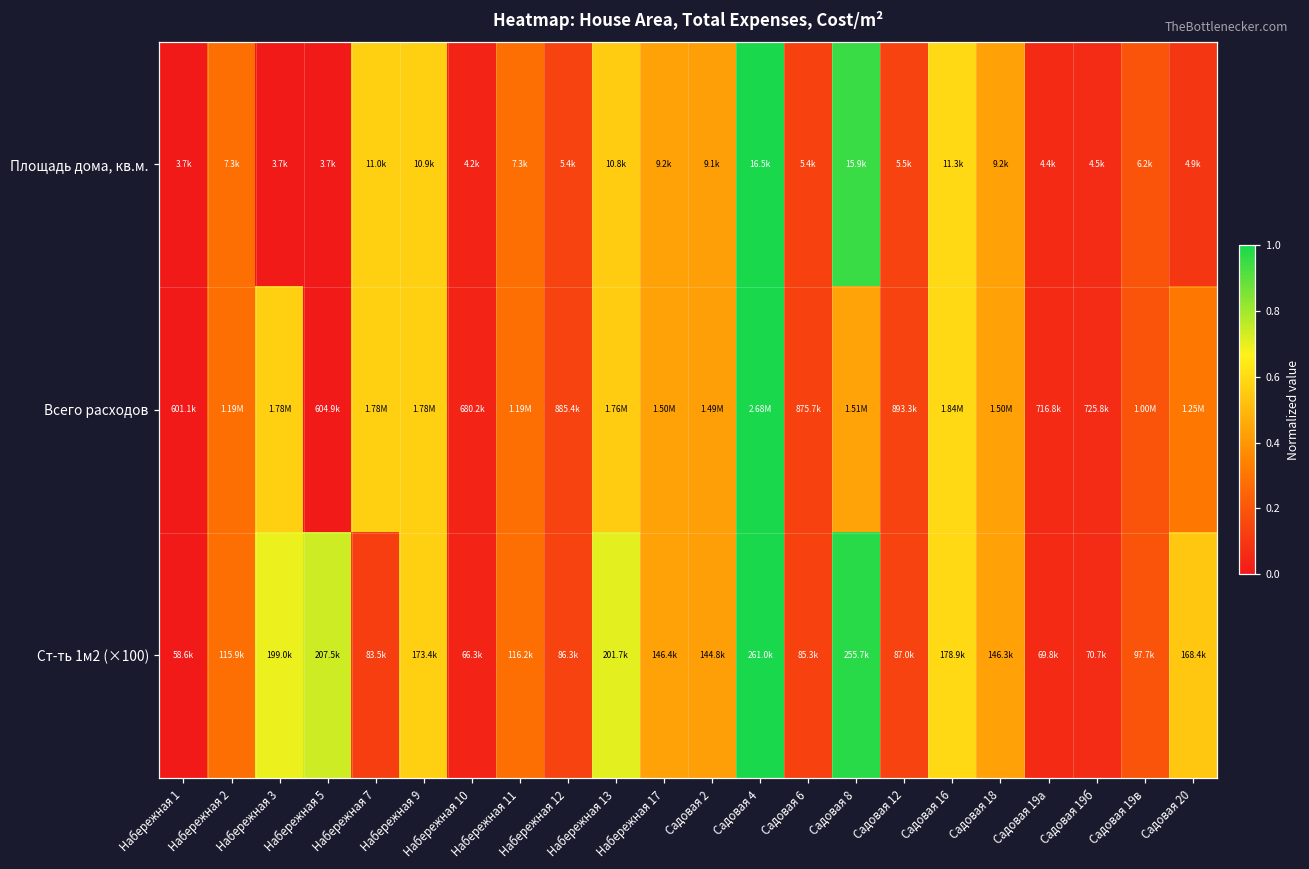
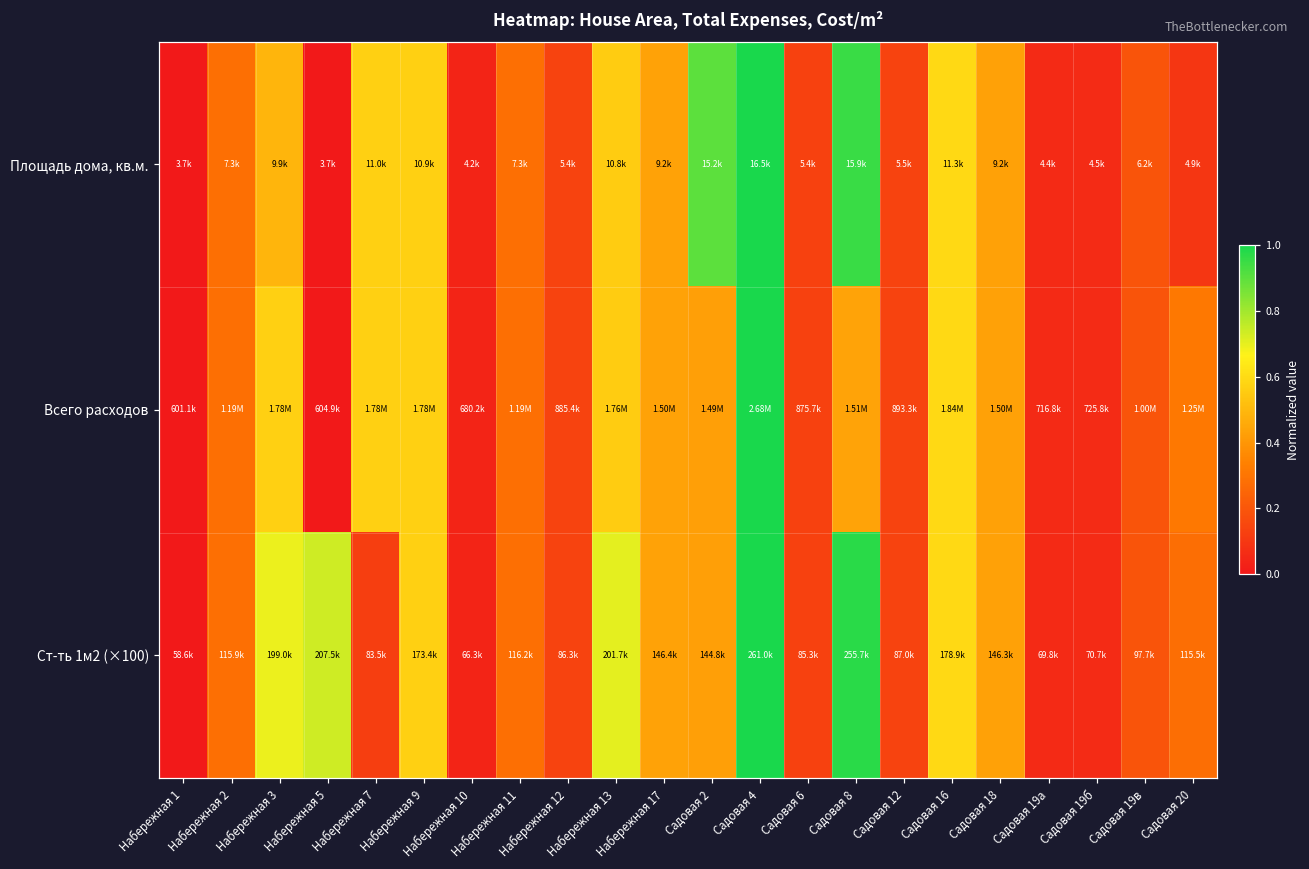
  {
    "Площадь дома, кв.м.": {
      "Набережная 1": "3.7k",
      "Набережная 2": "7.3k",
-     "Набережная 3": "3.7k",
+     "Набережная 3": "9.9k",
      "Набережная 5": "3.7k",
      "Набережная 7": "11.0k",
      "Набережная 9": "10.9k",
      "Набережная 10": "4.2k",
      "Набережная 11": "7.3k",
      "Набережная 12": "5.4k",
      "Набережная 13": "10.8k",
      "Набережная 17": "9.2k",
-     "Садовая 2": "9.1k",
+     "Садовая 2": "15.2k",
      "Садовая 4": "16.5k",
      "Садовая 6": "5.4k",
      "Садовая 8": "15.9k",
      "Садовая 12": "5.5k",
      "Садовая 16": "11.3k",
      "Садовая 18": "9.2k",
      "Садовая 19а": "4.4k",
      "Садовая 19б": "4.5k",
      "Садовая 19в": "6.2k",
      "Садовая 20": "4.9k"
    },
    "Всего расходов": {
      "Набережная 1": "601.1k",
      "Набережная 2": "1.19M",
      "Набережная 3": "1.78M",
      "Набережная 5": "604.9k",
      "Набережная 7": "1.78M",
      "Набережная 9": "1.78M",
      "Набережная 10": "680.2k",
      "Набережная 11": "1.19M",
      "Набережная 12": "885.4k",
      "Набережная 13": "1.76M",
      "Набережная 17": "1.50M",
      "Садовая 2": "1.49M",
      "Садовая 4": "2.68M",
      "Садовая 6": "875.7k",
      "Садовая 8": "1.51M",
      "Садовая 12": "893.3k",
      "Садовая 16": "1.84M",
      "Садовая 18": "1.50M",
      "Садовая 19а": "716.8k",
      "Садовая 19б": "725.8k",
      "Садовая 19в": "1.00M",
      "Садовая 20": "1.25M"
    },
    "Ст-ть 1м2 (×100)": {
      "Набережная 1": "58.6k",
      "Набережная 2": "115.9k",
      "Набережная 3": "199.0k",
      "Набережная 5": "207.5k",
      "Набережная 7": "83.5k",
      "Набережная 9": "173.4k",
      "Набережная 10": "66.3k",
      "Набережная 11": "116.2k",
      "Набережная 12": "86.3k",
      "Набережная 13": "201.7k",
      "Набережная 17": "146.4k",
      "Садовая 2": "144.8k",
      "Садовая 4": "261.0k",
      "Садовая 6": "85.3k",
      "Садовая 8": "255.7k",
      "Садовая 12": "87.0k",
      "Садовая 16": "178.9k",
      "Садовая 18": "146.3k",
      "Садовая 19а": "69.8k",
      "Садовая 19б": "70.7k",
      "Садовая 19в": "97.7k",
-     "Садовая 20": "168.4k"
+     "Садовая 20": "115.5k"
    }
  }
